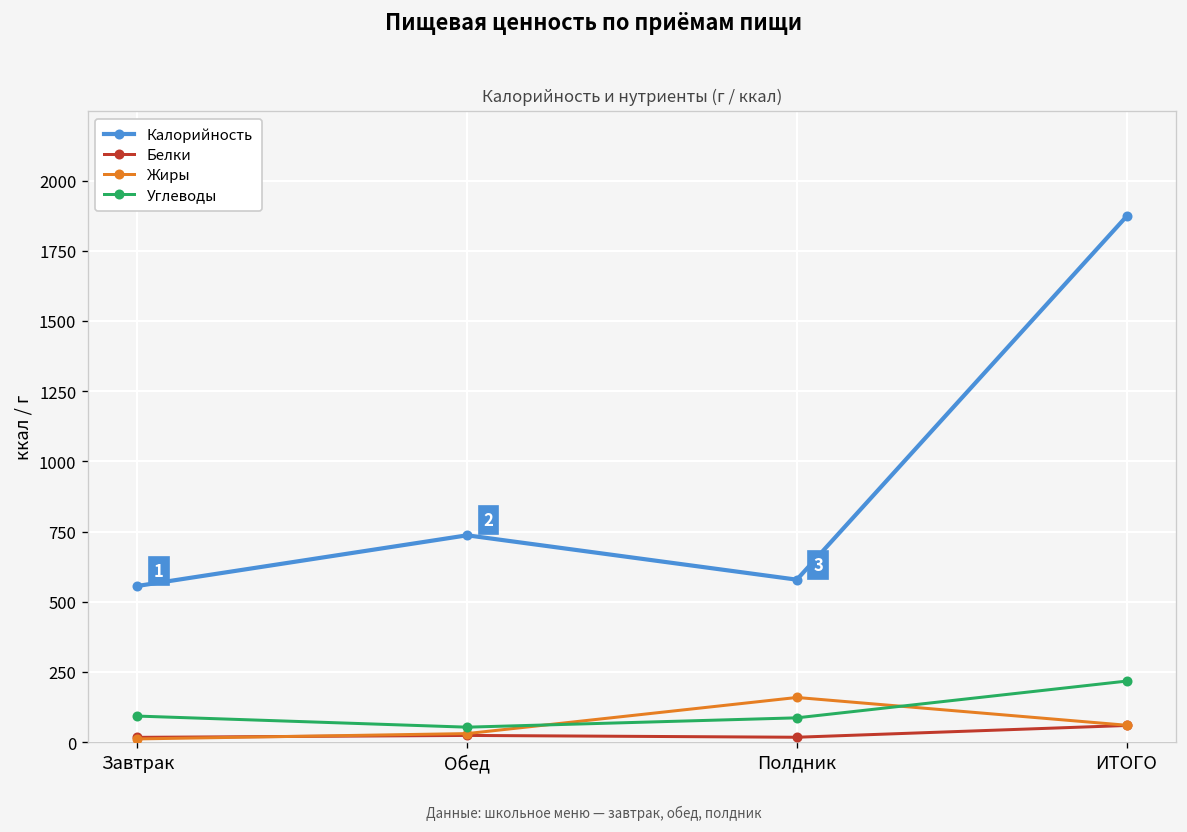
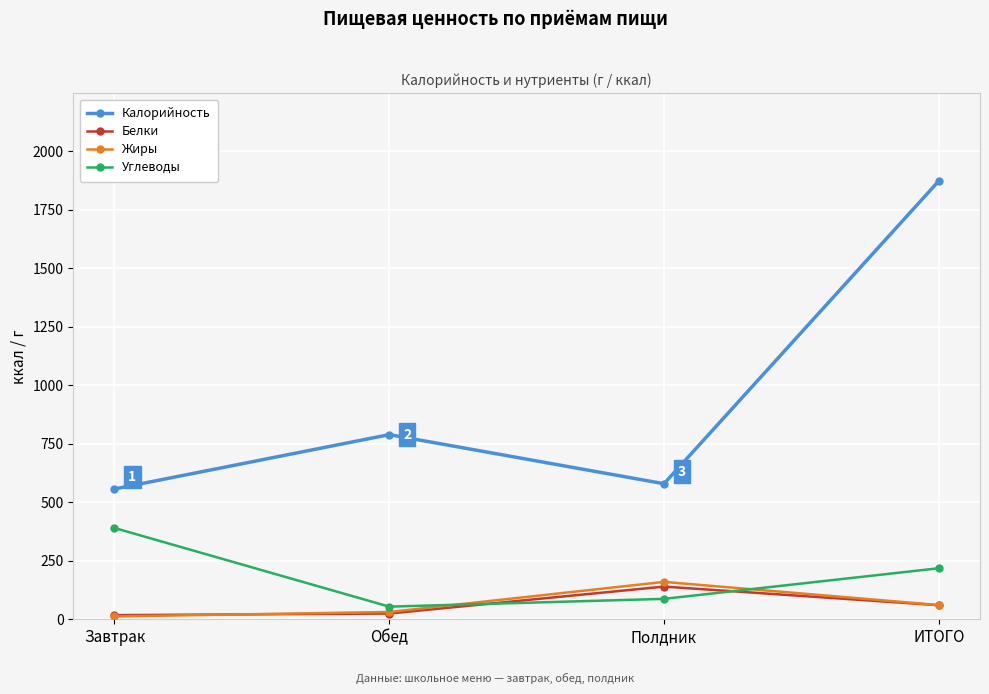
  {
    "Калорийность": {
-     "Обед": 740,
+     "Обед": 790,
      "ИТОГО": 1870
    },
    "Белки": {
-     "Полдник": 20
+     "Полдник": 140
    },
    "Жиры": {
      "Полдник": 160
    },
    "Углеводы": {
-     "Завтрак": 90,
+     "Завтрак": 390,
      "Обед": 50,
      "Полдник": 90,
      "ИТОГО": 220
    }
  }
